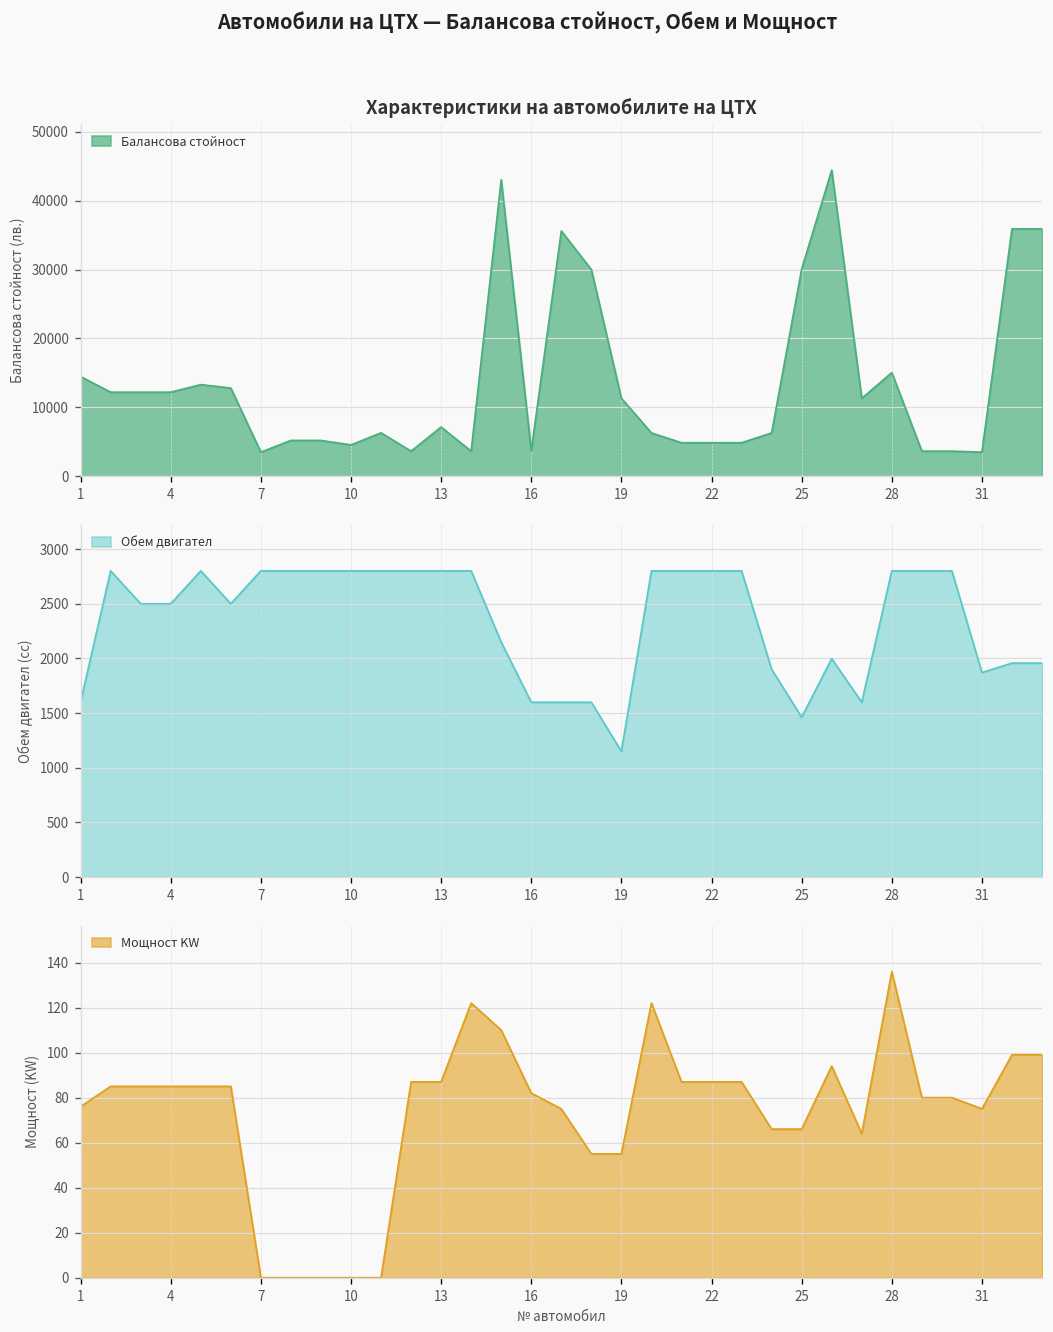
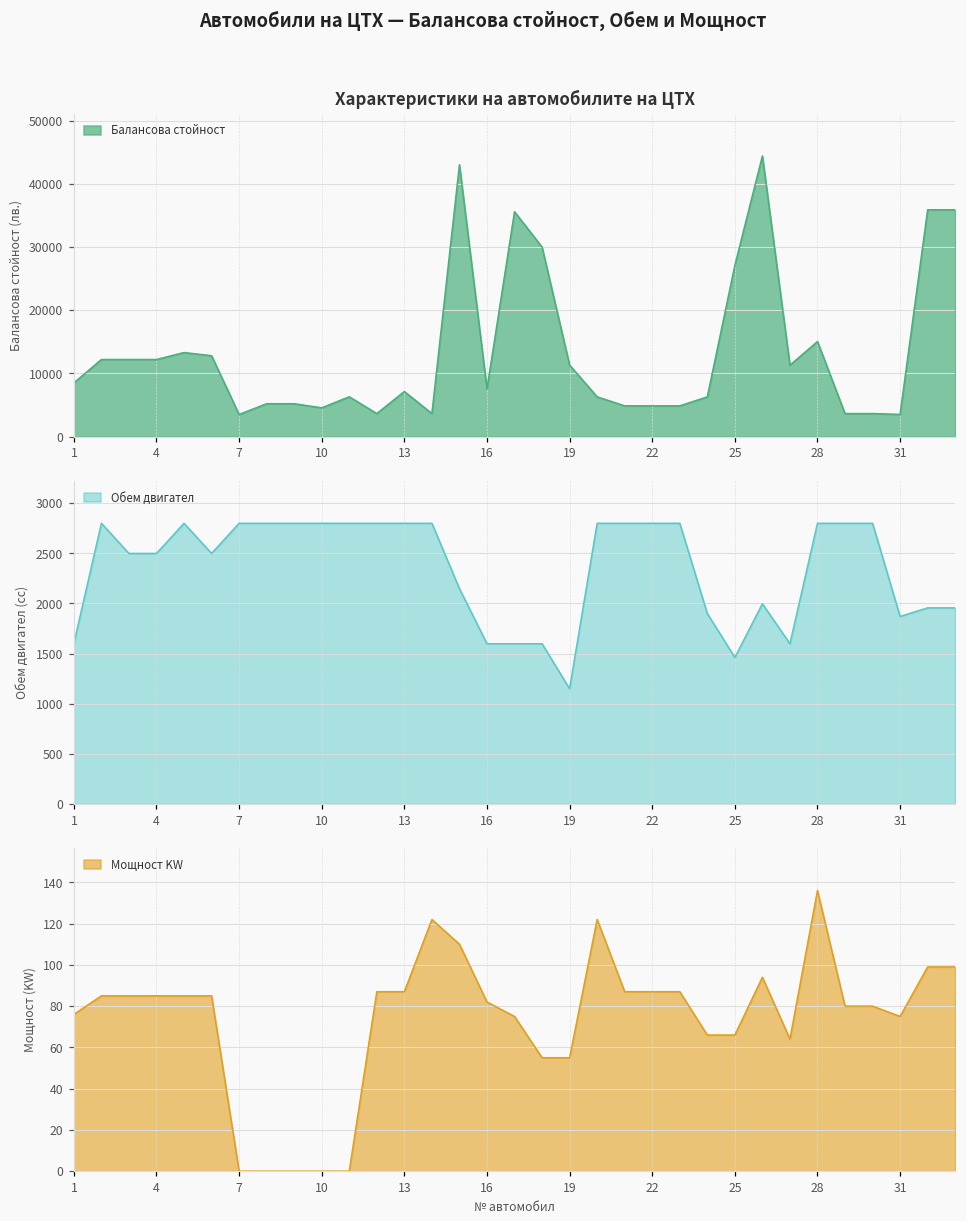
  {
    "Характеристики на автомобилите на ЦТХ": {
-     "1": 14000,
+     "1": 9000,
      "4": 12000,
      "7": 4000,
      "10": 5000,
      "13": 7000,
-     "16": 4000,
+     "16": 8000,
      "19": 11000,
      "22": 5000,
-     "25": 30000,
+     "25": 27000,
      "28": 15000,
      "31": 4000
    }
  }
